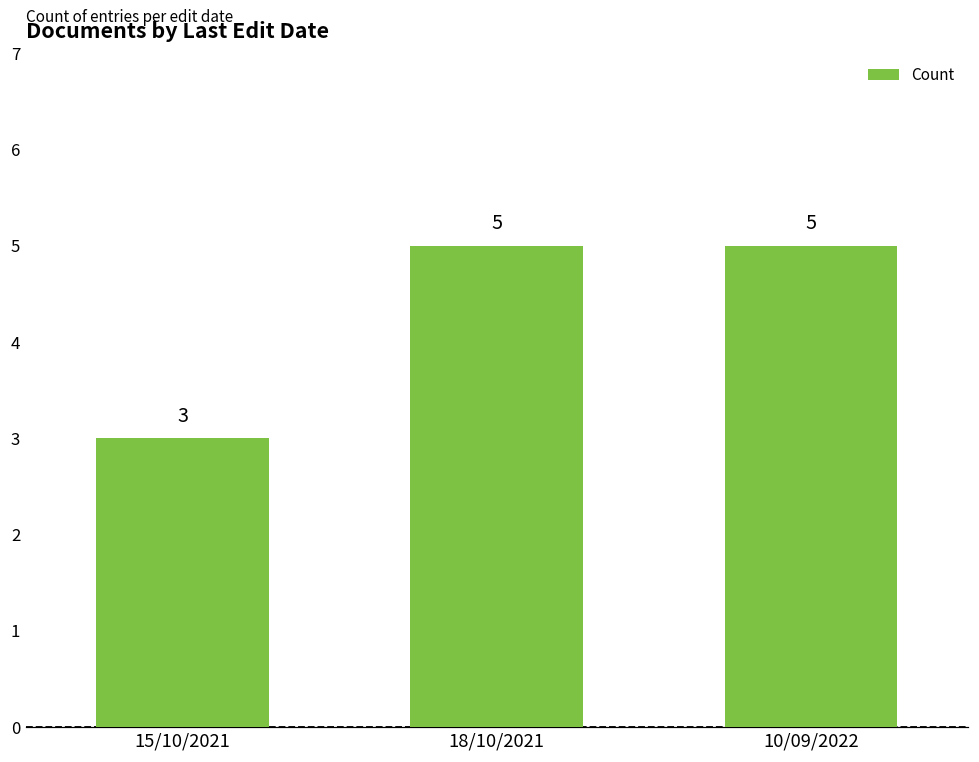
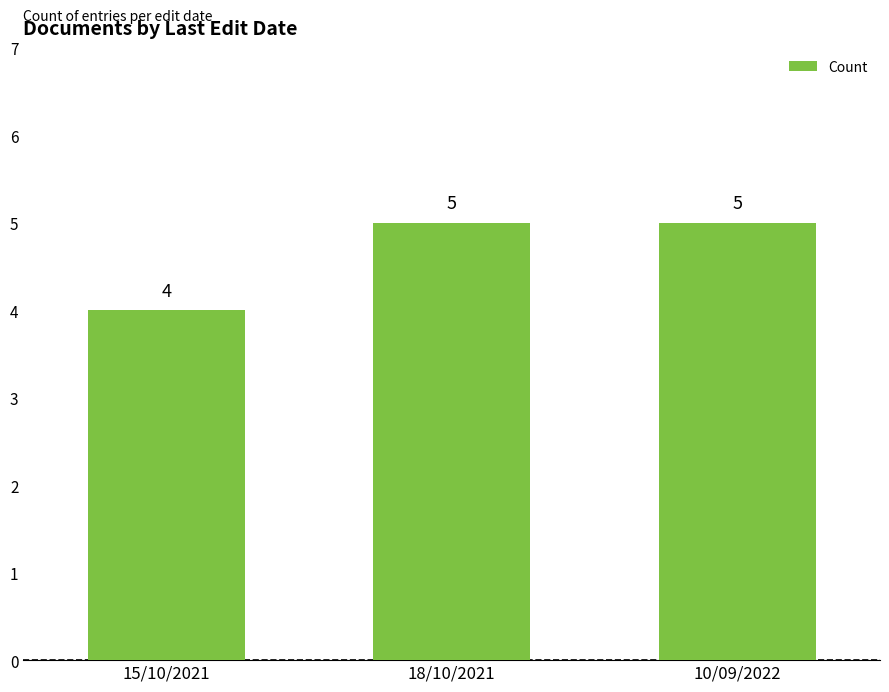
  {
-   "15/10/2021": 3,
+   "15/10/2021": 4,
    "18/10/2021": 5,
    "10/09/2022": 5
  }
